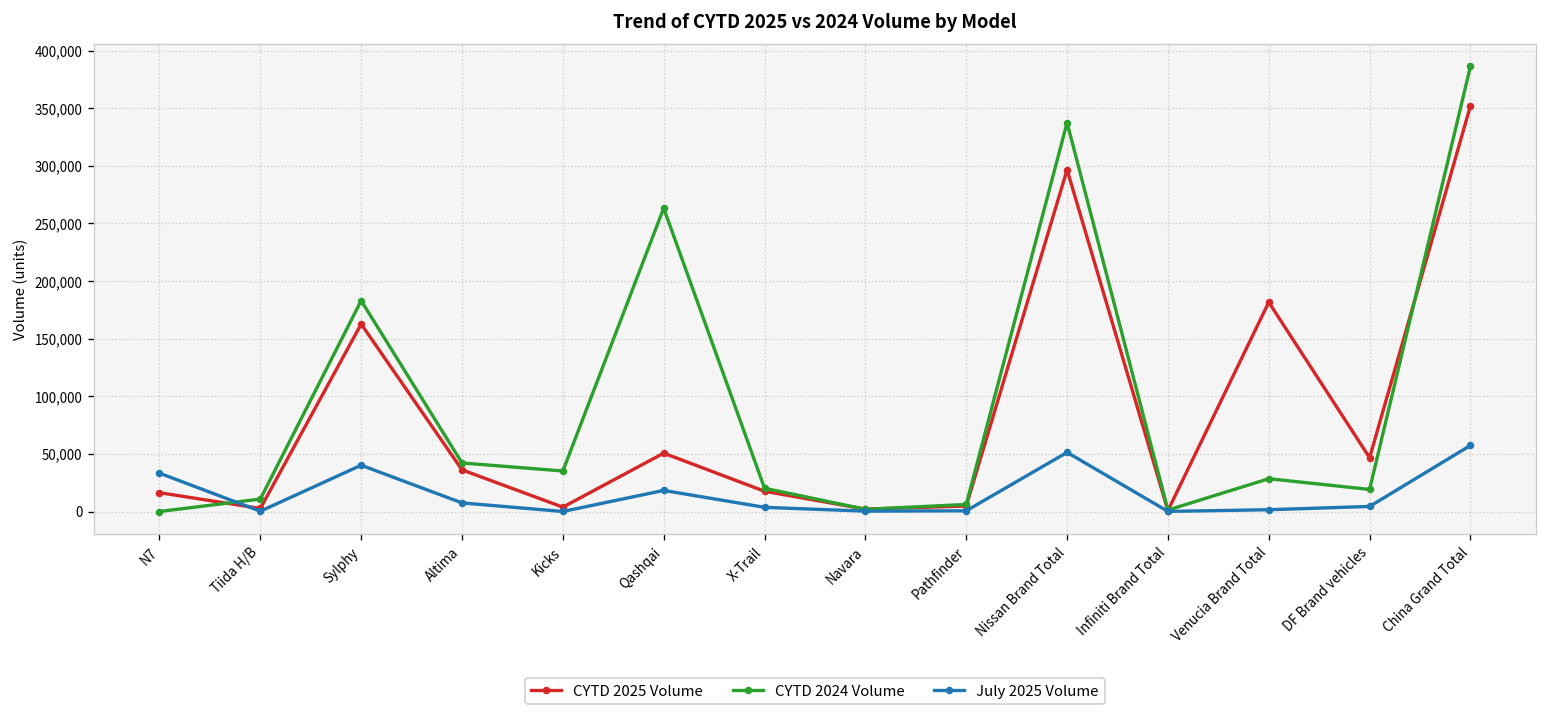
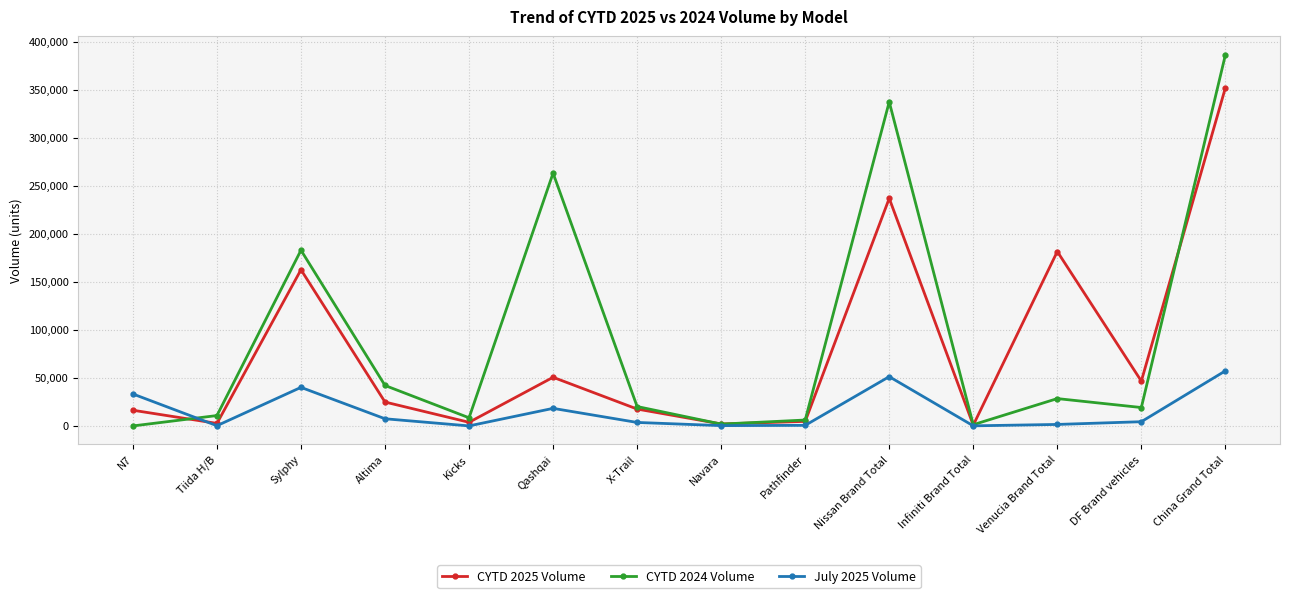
  {
    "CYTD 2025 Volume": {
      "N7": "20,000",
      "Sylphy": "160,000",
-     "Altima": "40,000",
+     "Altima": "20,000",
      "Kicks": "0",
      "Qashqai": "50,000",
      "X-Trail": "20,000",
-     "Nissan Brand Total": "300,000",
+     "Nissan Brand Total": "240,000",
      "Venucia Brand Total": "180,000",
      "DF Brand vehicles": "50,000",
      "China Grand Total": "350,000"
    },
    "CYTD 2024 Volume": {
      "N7": "0",
      "Tiida H/B": "10,000",
      "Sylphy": "180,000",
      "Altima": "40,000",
-     "Kicks": "40,000",
+     "Kicks": "10,000",
      "Qashqai": "260,000",
      "X-Trail": "20,000",
      "Nissan Brand Total": "340,000",
      "Venucia Brand Total": "30,000",
      "DF Brand vehicles": "20,000",
      "China Grand Total": "390,000"
    },
    "July 2025 Volume": {
      "N7": "30,000",
      "Sylphy": "40,000",
      "Altima": "10,000",
      "Kicks": "0",
      "Qashqai": "20,000",
      "X-Trail": "0",
      "Pathfinder": "0",
      "Nissan Brand Total": "50,000",
      "Venucia Brand Total": "0",
      "DF Brand vehicles": "0",
      "China Grand Total": "60,000"
    }
  }
